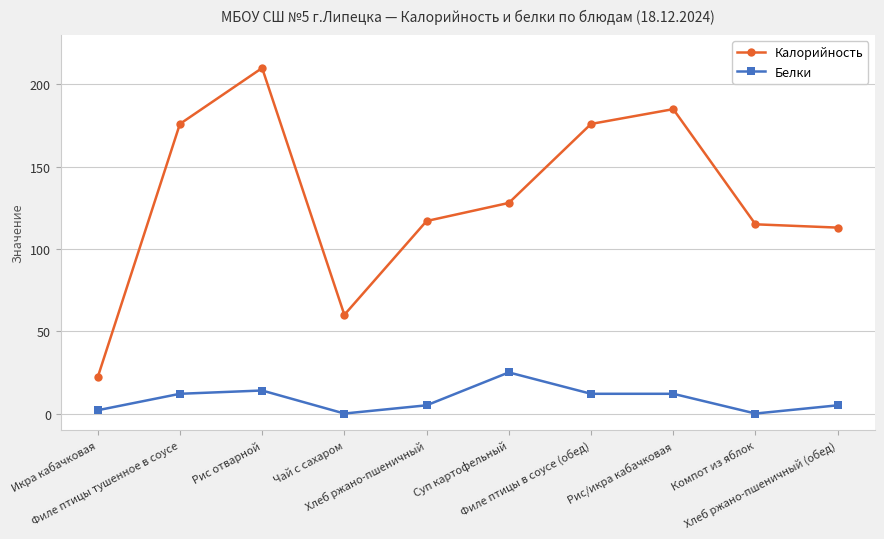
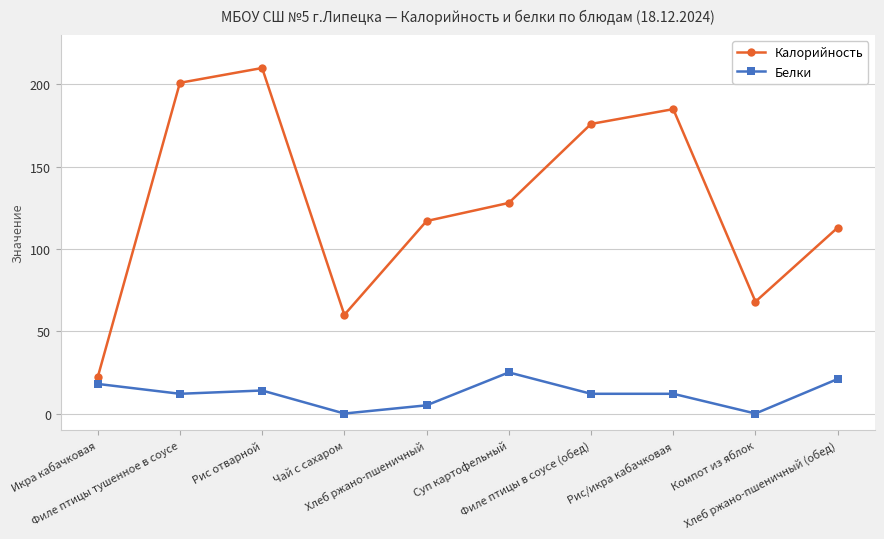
  {
    "Калорийность": {
      "Икра кабачковая": 22,
-     "Филе птицы тушенное в соусе": 176,
+     "Филе птицы тушенное в соусе": 201,
      "Рис отварной": 210,
      "Чай с сахаром": 60,
      "Хлеб ржано-пшеничный": 117,
      "Суп картофельный": 128,
      "Филе птицы в соусе (обед)": 176,
      "Рис/икра кабачковая": 185,
-     "Компот из яблок": 115,
+     "Компот из яблок": 68,
      "Хлеб ржано-пшеничный (обед)": 113
    },
    "Белки": {
-     "Икра кабачковая": 2,
+     "Икра кабачковая": 18,
      "Филе птицы тушенное в соусе": 12,
      "Рис отварной": 14,
      "Чай с сахаром": 0,
      "Хлеб ржано-пшеничный": 5,
      "Суп картофельный": 25,
      "Филе птицы в соусе (обед)": 12,
      "Рис/икра кабачковая": 12,
      "Компот из яблок": 0,
-     "Хлеб ржано-пшеничный (обед)": 5
+     "Хлеб ржано-пшеничный (обед)": 21
    }
  }
